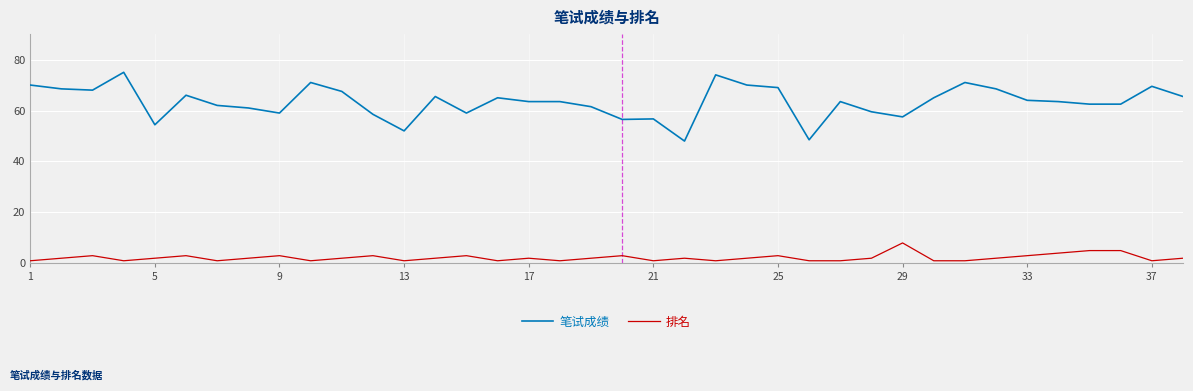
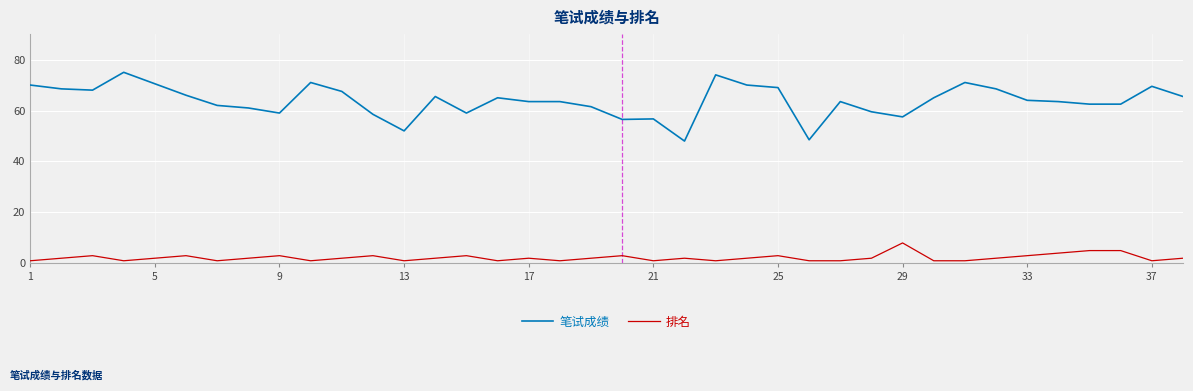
  {
    "笔试成绩": {
      "1": 70,
-     "5": 54,
+     "5": 71,
      "9": 59,
      "13": 52,
      "17": 64,
      "21": 57,
      "25": 69,
      "29": 58,
      "33": 64,
      "37": 70
    },
    "排名": {
      "1": 1,
      "5": 2,
      "9": 3,
      "13": 1,
      "17": 2,
      "21": 1,
      "25": 3,
      "29": 8,
      "33": 3,
      "37": 1
    }
  }
